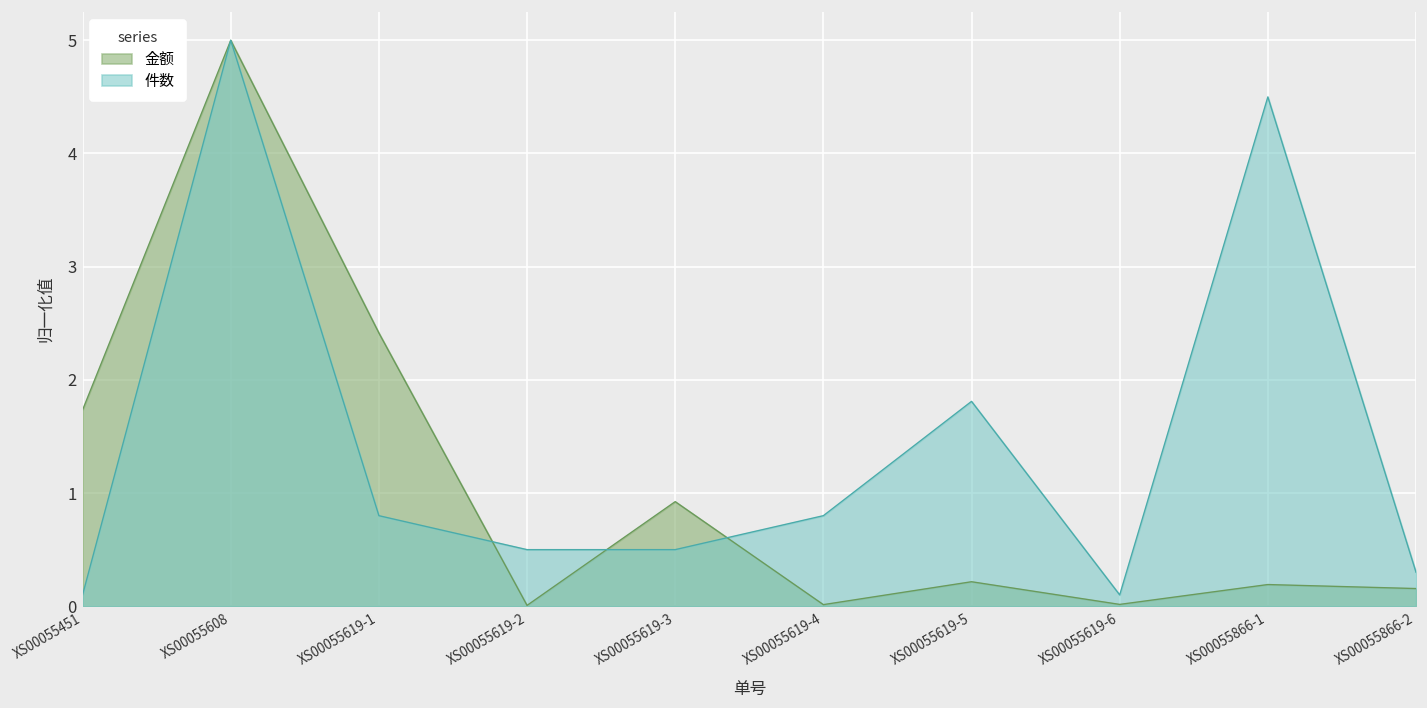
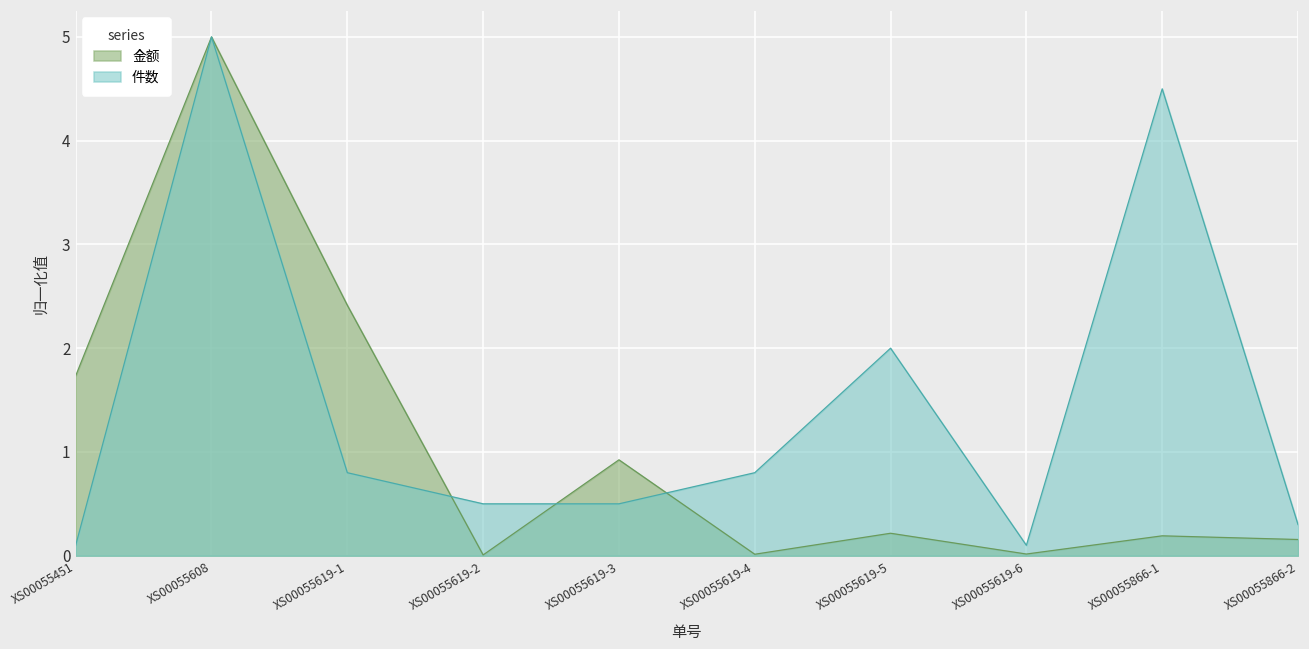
  {
    "金额": {
      "XS00055451": 1.7,
      "XS00055619-1": 2.4,
      "XS00055619-2": 0.0,
      "XS00055619-3": 0.9,
      "XS00055619-4": 0.0,
      "XS00055619-5": 0.2,
      "XS00055619-6": 0.0,
      "XS00055866-1": 0.2,
      "XS00055866-2": 0.2
    },
    "件数": {
      "XS00055451": 0.1,
      "XS00055619-1": 0.8,
      "XS00055619-2": 0.5,
      "XS00055619-3": 0.5,
      "XS00055619-4": 0.8,
-     "XS00055619-5": 1.8,
+     "XS00055619-5": 2.0,
      "XS00055619-6": 0.1,
      "XS00055866-1": 4.5,
      "XS00055866-2": 0.3
    }
  }
